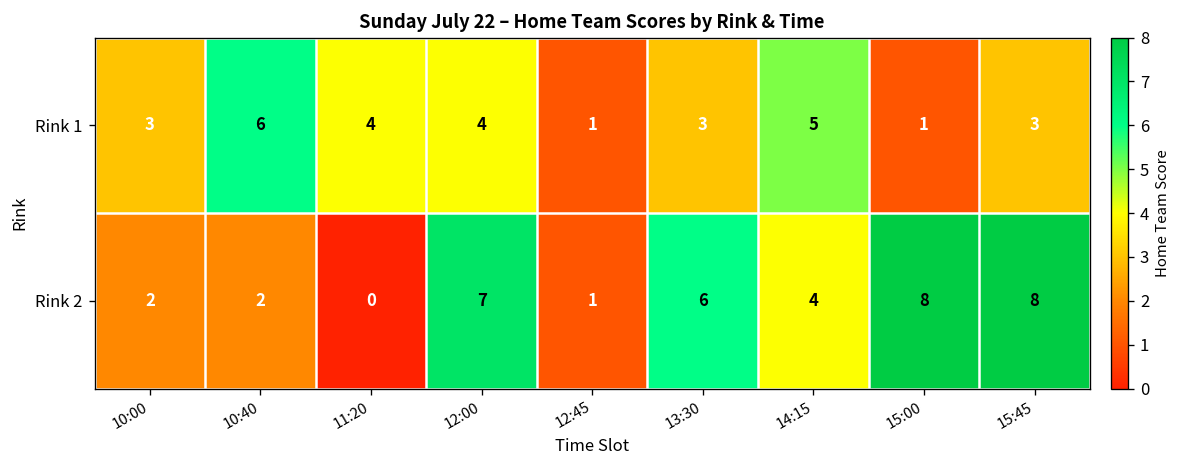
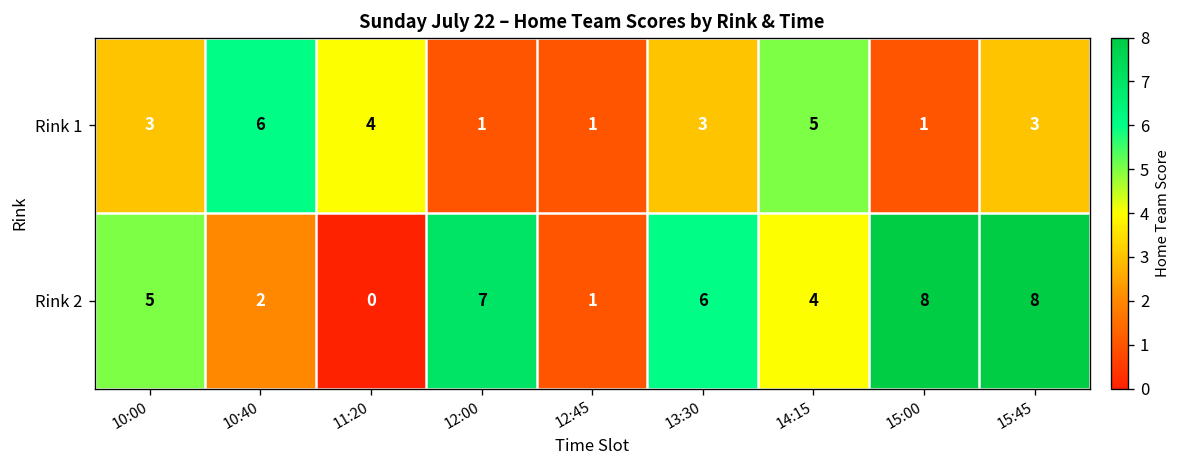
  {
    "Rink 1": {
      "10:00": 3,
      "10:40": 6,
      "11:20": 4,
-     "12:00": 4,
+     "12:00": 1,
      "12:45": 1,
      "13:30": 3,
      "14:15": 5,
      "15:00": 1,
      "15:45": 3
    },
    "Rink 2": {
-     "10:00": 2,
+     "10:00": 5,
      "10:40": 2,
      "11:20": 0,
      "12:00": 7,
      "12:45": 1,
      "13:30": 6,
      "14:15": 4,
      "15:00": 8,
      "15:45": 8
    }
  }
